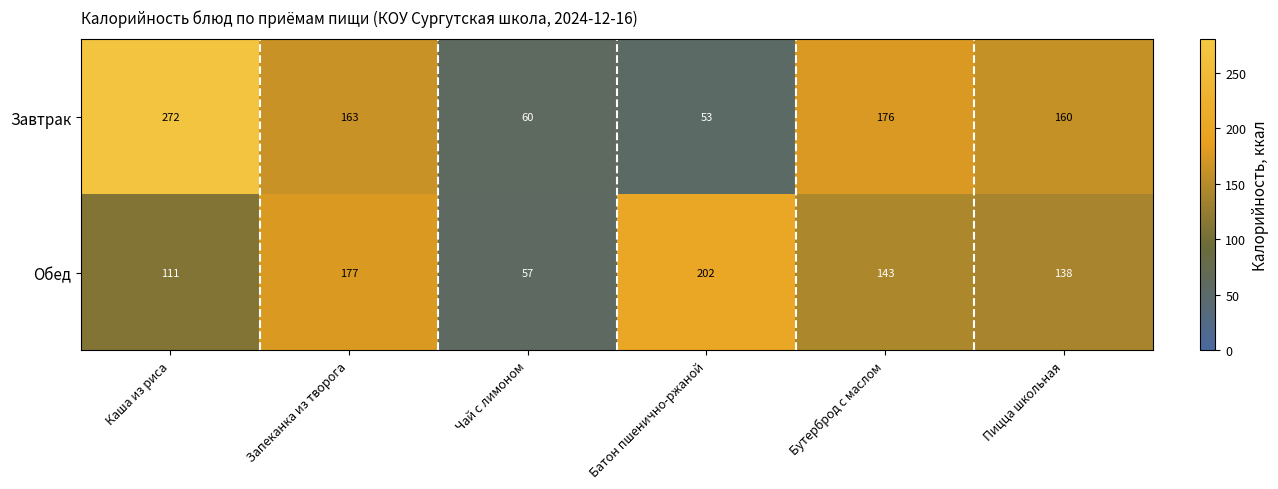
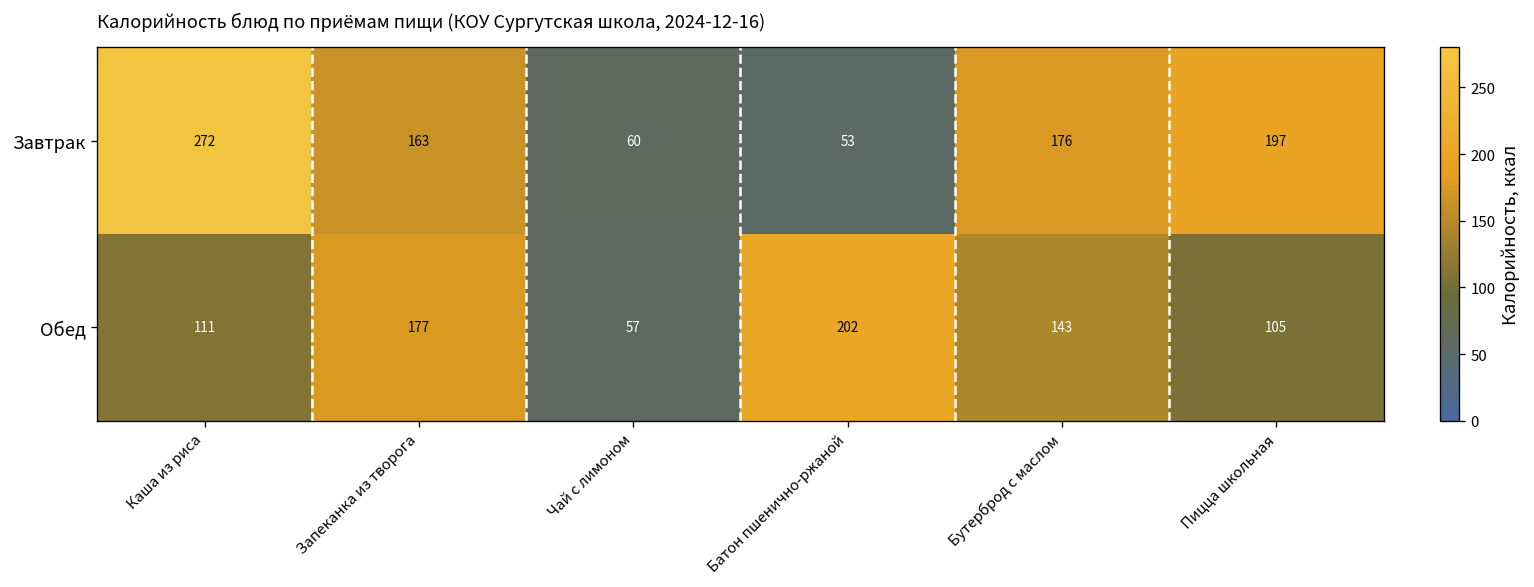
  {
    "Завтрак": {
      "Каша из риса": 272,
      "Запеканка из творога": 163,
      "Чай с лимоном": 60,
      "Батон пшенично-ржаной": 53,
      "Бутерброд с маслом": 176,
-     "Пицца школьная": 160
+     "Пицца школьная": 197
    },
    "Обед": {
      "Каша из риса": 111,
      "Запеканка из творога": 177,
      "Чай с лимоном": 57,
      "Батон пшенично-ржаной": 202,
      "Бутерброд с маслом": 143,
-     "Пицца школьная": 138
+     "Пицца школьная": 105
    }
  }
